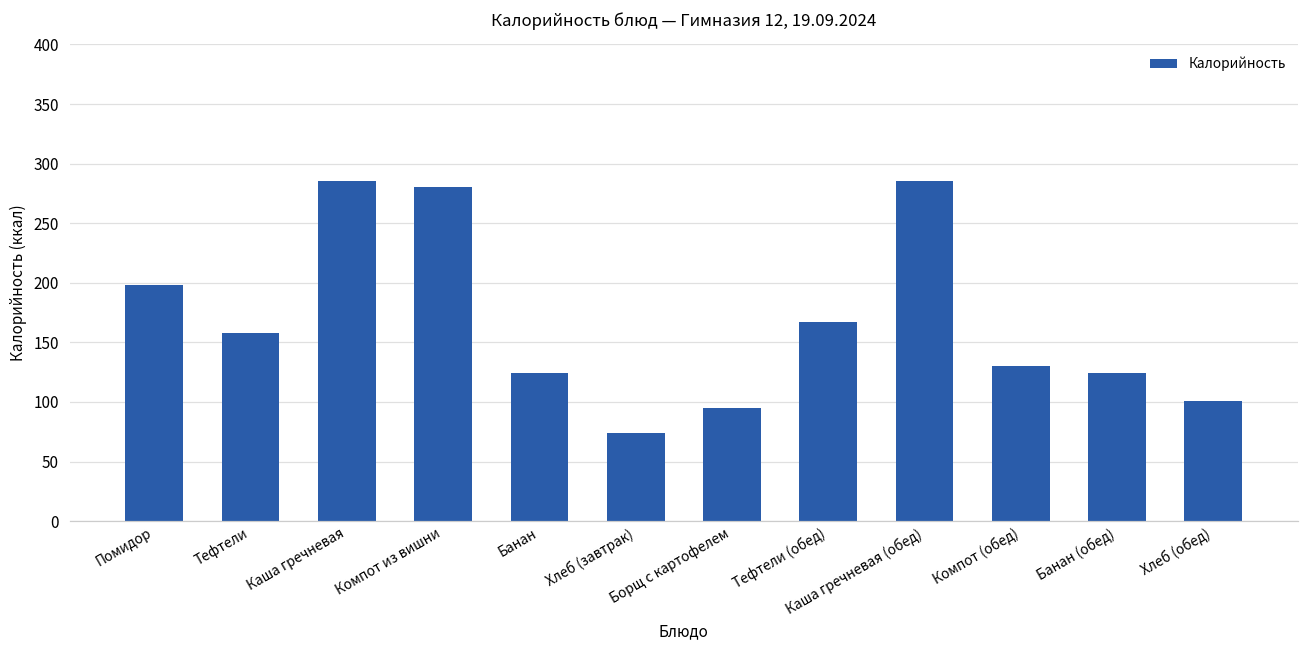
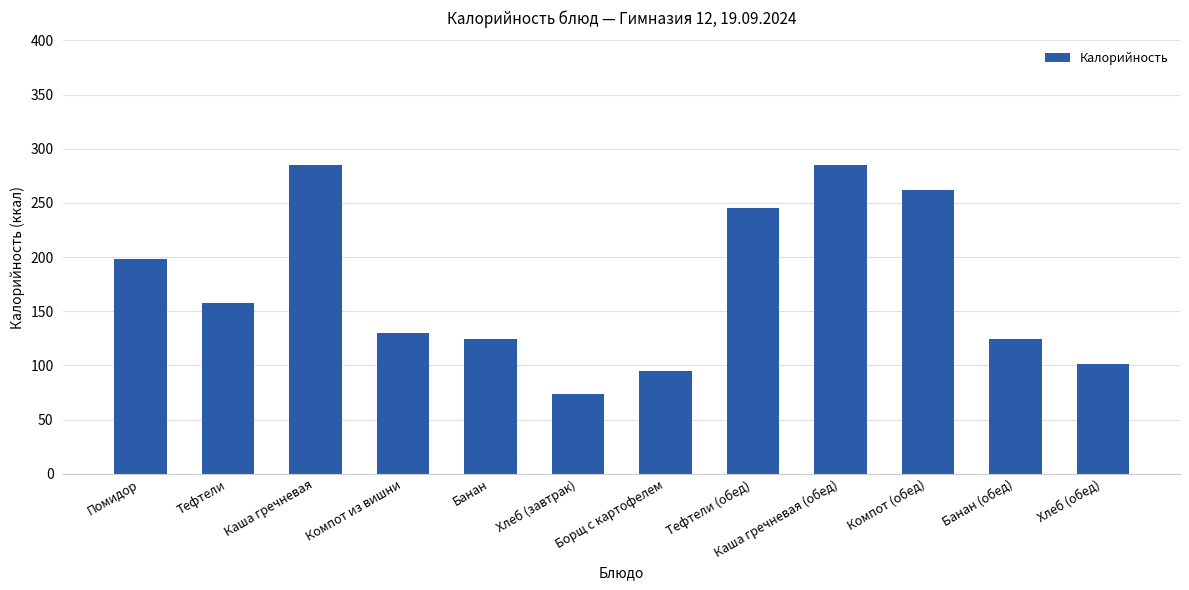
  {
    "Помидор": 198,
    "Тефтели": 158,
    "Каша гречневая": 285,
-   "Компот из вишни": 280,
+   "Компот из вишни": 130,
    "Банан": 124,
    "Хлеб (завтрак)": 74,
    "Борщ с картофелем": 95,
-   "Тефтели (обед)": 167,
+   "Тефтели (обед)": 245,
    "Каша гречневая (обед)": 285,
-   "Компот (обед)": 130,
+   "Компот (обед)": 262,
    "Банан (обед)": 124,
    "Хлеб (обед)": 101
  }
